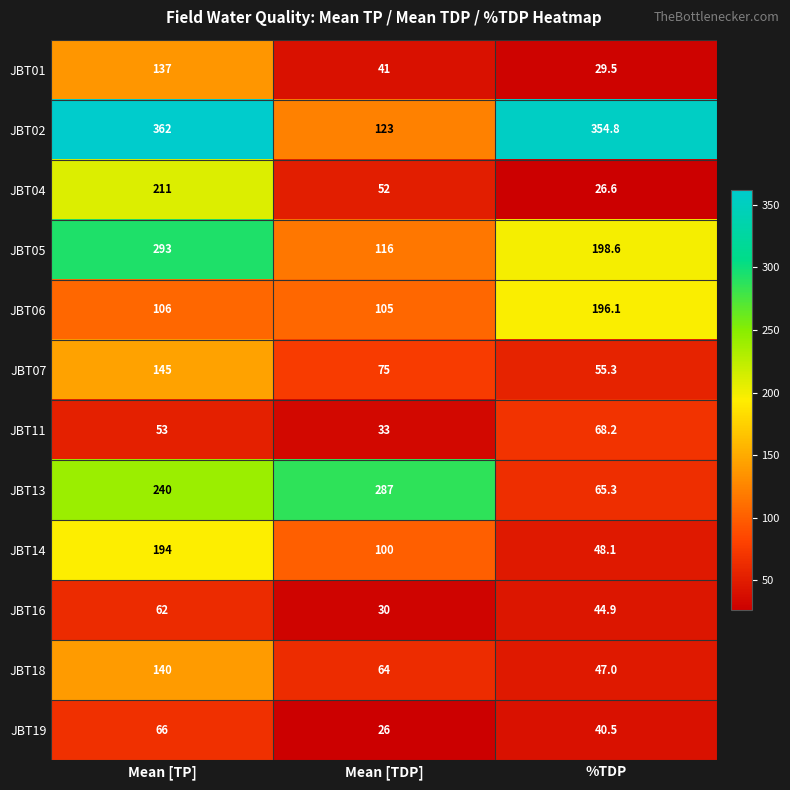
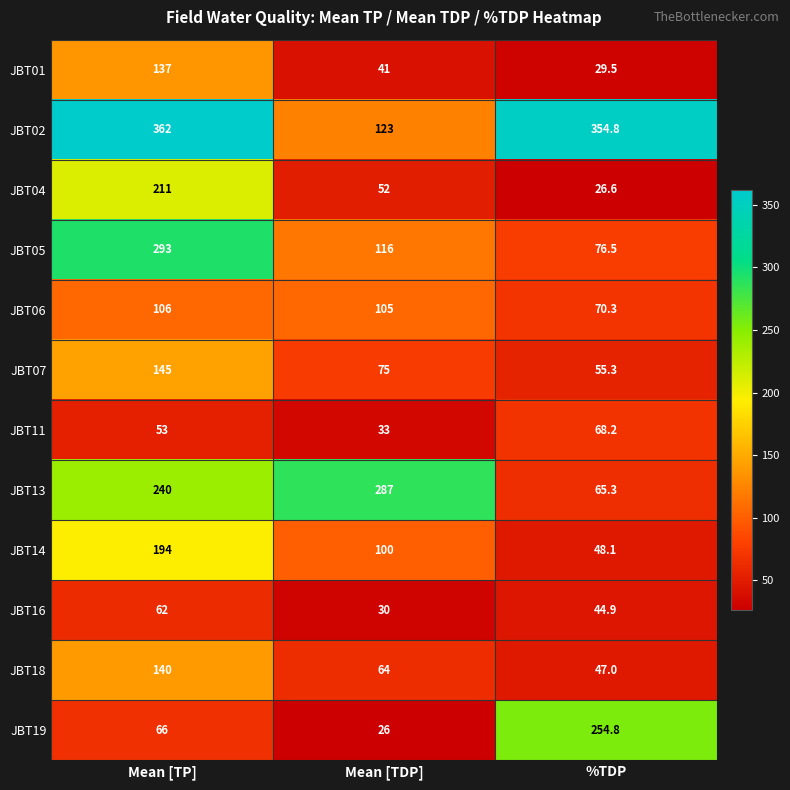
  {
    "JBT01": {
      "Mean [TP]": 137,
      "Mean [TDP]": 41,
      "%TDP": 29.5
    },
    "JBT02": {
      "Mean [TP]": 362,
      "Mean [TDP]": 123,
      "%TDP": 354.8
    },
    "JBT04": {
      "Mean [TP]": 211,
      "Mean [TDP]": 52,
      "%TDP": 26.6
    },
    "JBT05": {
      "Mean [TP]": 293,
      "Mean [TDP]": 116,
-     "%TDP": 198.6
+     "%TDP": 76.5
    },
    "JBT06": {
      "Mean [TP]": 106,
      "Mean [TDP]": 105,
-     "%TDP": 196.1
+     "%TDP": 70.3
    },
    "JBT07": {
      "Mean [TP]": 145,
      "Mean [TDP]": 75,
      "%TDP": 55.3
    },
    "JBT11": {
      "Mean [TP]": 53,
      "Mean [TDP]": 33,
      "%TDP": 68.2
    },
    "JBT13": {
      "Mean [TP]": 240,
      "Mean [TDP]": 287,
      "%TDP": 65.3
    },
    "JBT14": {
      "Mean [TP]": 194,
      "Mean [TDP]": 100,
      "%TDP": 48.1
    },
    "JBT16": {
      "Mean [TP]": 62,
      "Mean [TDP]": 30,
      "%TDP": 44.9
    },
    "JBT18": {
      "Mean [TP]": 140,
      "Mean [TDP]": 64,
      "%TDP": 47.0
    },
    "JBT19": {
      "Mean [TP]": 66,
      "Mean [TDP]": 26,
-     "%TDP": 40.5
+     "%TDP": 254.8
    }
  }
